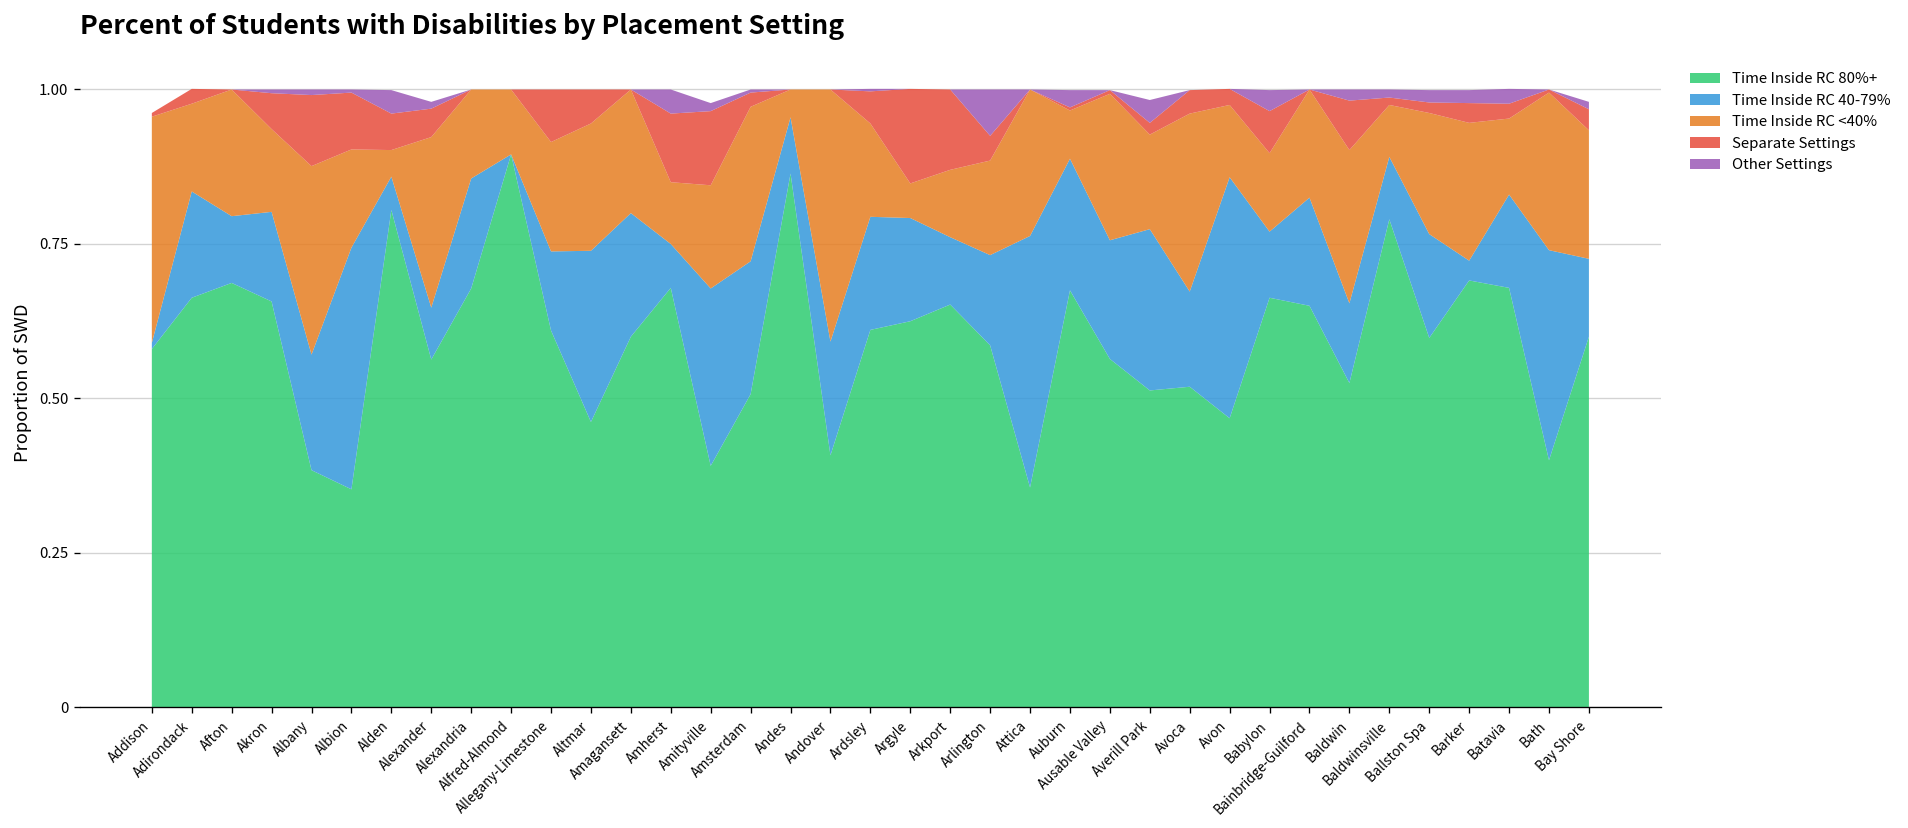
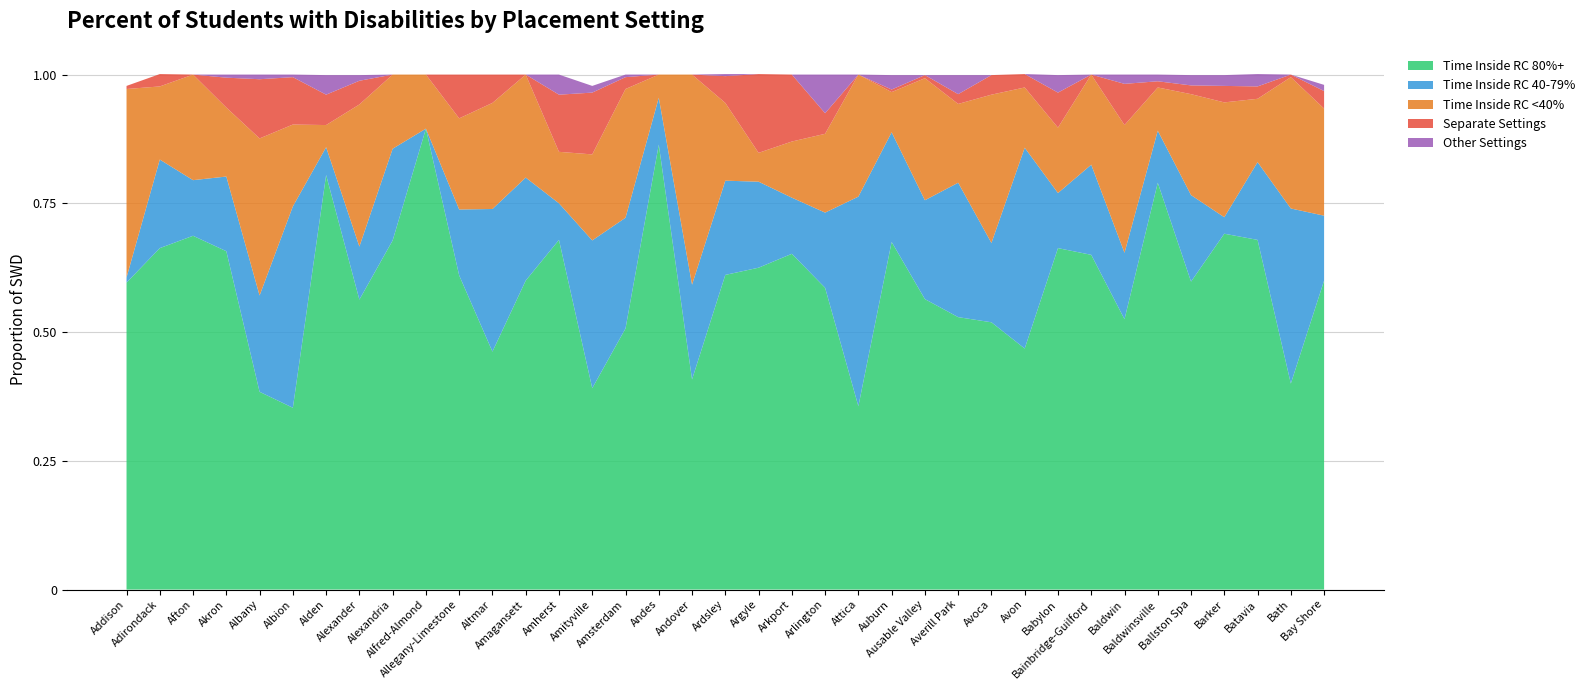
  {
    "Time Inside RC 80%+": {
-     "Addison": 0.58,
+     "Addison": 0.60,
      "Adirondack": 0.66,
      "Afton": 0.69,
      "Akron": 0.66,
      "Albany": 0.38,
      "Albion": 0.35,
      "Alden": 0.81,
      "Alexander": 0.56,
      "Alexandria": 0.68,
      "Allegany-Limestone": 0.61,
      "Altmar": 0.46,
      "Amagansett": 0.60,
      "Amherst": 0.68,
      "Amityville": 0.39,
      "Amsterdam": 0.51,
      "Andes": 0.86,
      "Andover": 0.41,
      "Ardsley": 0.61,
      "Argyle": 0.63,
      "Arkport": 0.65,
      "Arlington": 0.59,
      "Attica": 0.36,
      "Auburn": 0.68,
      "Ausable Valley": 0.56,
-     "Averill Park": 0.51,
+     "Averill Park": 0.53,
      "Avoca": 0.52,
      "Avon": 0.47,
      "Babylon": 0.66,
      "Bainbridge-Guilford": 0.65,
      "Baldwin": 0.53,
      "Baldwinsville": 0.79,
      "Ballston Spa": 0.60,
      "Barker": 0.69,
      "Batavia": 0.68,
      "Bath": 0.40,
      "Bay Shore": 0.60
    },
    "Time Inside RC 40-79%": {
      "Addison": 0.01,
      "Adirondack": 0.17,
      "Afton": 0.11,
      "Akron": 0.15,
      "Albany": 0.19,
      "Albion": 0.39,
      "Alden": 0.05,
-     "Alexander": 0.08,
+     "Alexander": 0.10,
      "Alexandria": 0.18,
      "Allegany-Limestone": 0.13,
      "Altmar": 0.28,
      "Amagansett": 0.20,
      "Amherst": 0.07,
      "Amityville": 0.29,
      "Amsterdam": 0.21,
      "Andes": 0.09,
      "Andover": 0.18,
      "Ardsley": 0.18,
      "Argyle": 0.17,
      "Arkport": 0.11,
      "Arlington": 0.15,
      "Attica": 0.41,
      "Auburn": 0.21,
      "Ausable Valley": 0.19,
      "Averill Park": 0.26,
      "Avoca": 0.15,
      "Avon": 0.39,
      "Babylon": 0.11,
      "Bainbridge-Guilford": 0.17,
      "Baldwin": 0.13,
      "Baldwinsville": 0.10,
      "Ballston Spa": 0.17,
      "Barker": 0.03,
      "Batavia": 0.15,
      "Bath": 0.34,
      "Bay Shore": 0.13
    },
    "Other Settings": {
      "Akron": 0.01,
      "Albany": 0.01,
      "Albion": 0.01,
      "Alden": 0.04,
      "Alexander": 0.01,
      "Amherst": 0.04,
      "Amityville": 0.01,
      "Amsterdam": 0.01,
      "Arlington": 0.07,
      "Auburn": 0.03,
      "Averill Park": 0.04,
      "Babylon": 0.03,
      "Baldwin": 0.02,
      "Baldwinsville": 0.01,
      "Ballston Spa": 0.02,
      "Barker": 0.02,
      "Batavia": 0.02,
      "Bay Shore": 0.01
    }
  }
